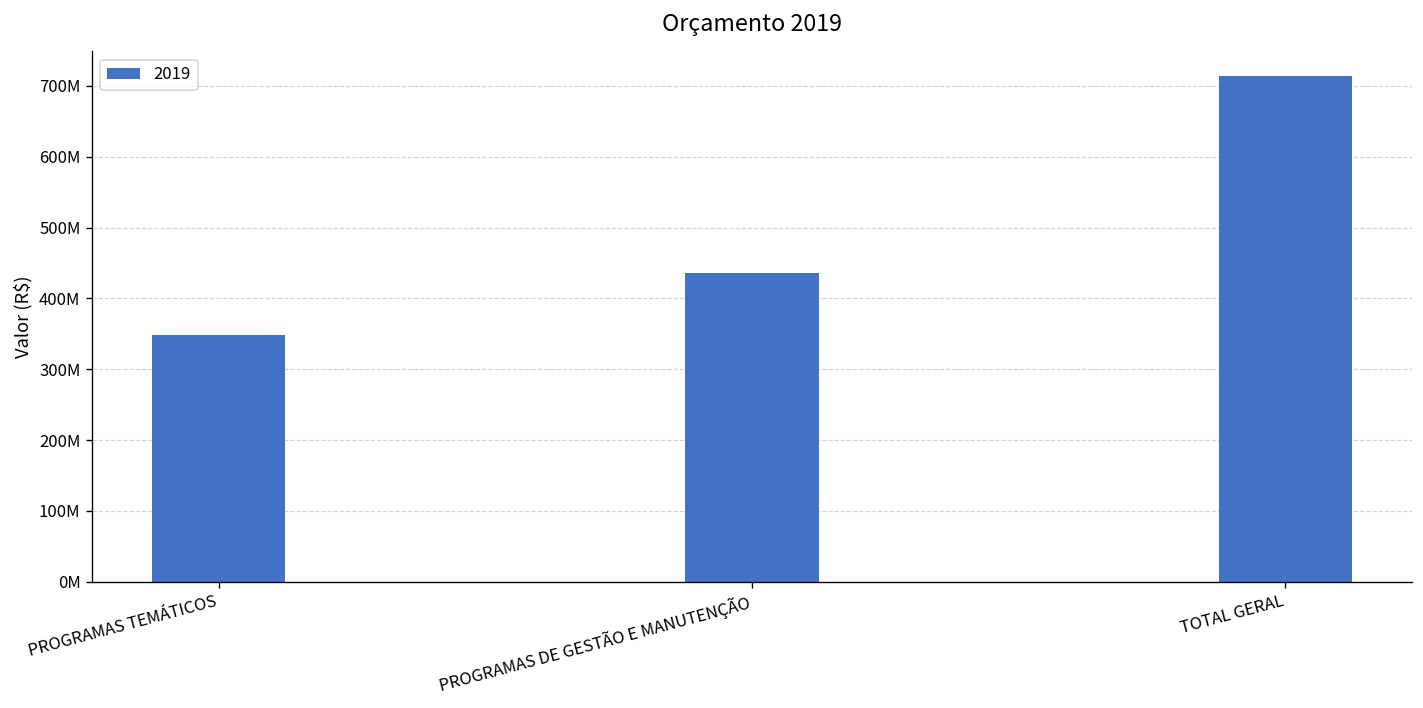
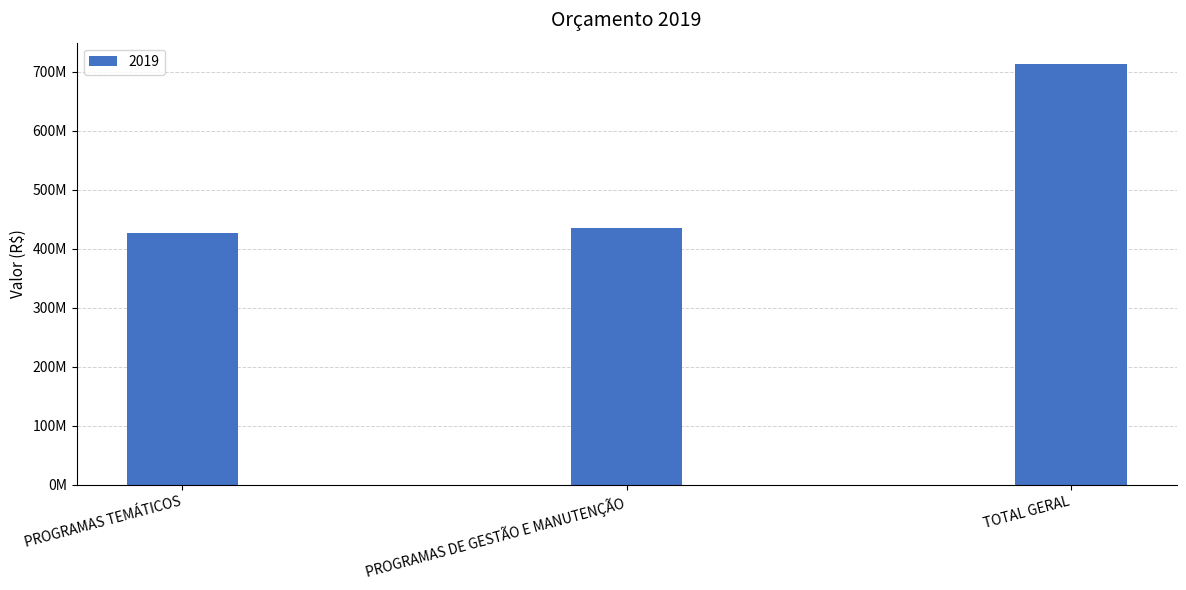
  {
-   "PROGRAMAS TEMÁTICOS": 350000000,
+   "PROGRAMAS TEMÁTICOS": 430000000,
    "PROGRAMAS DE GESTÃO E MANUTENÇÃO": 440000000,
    "TOTAL GERAL": 710000000
  }
